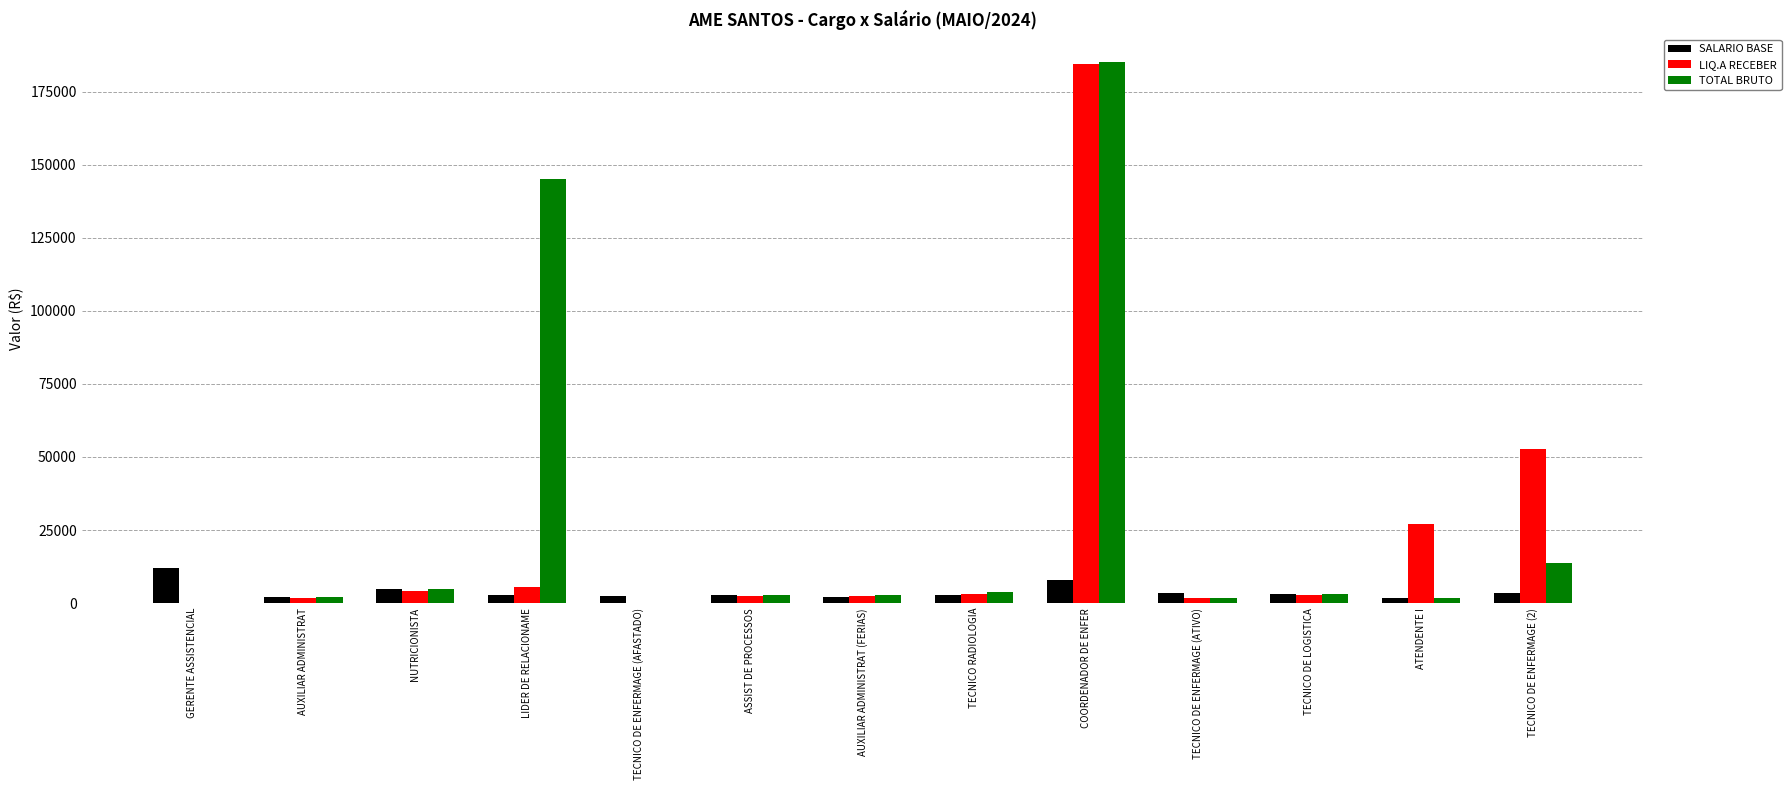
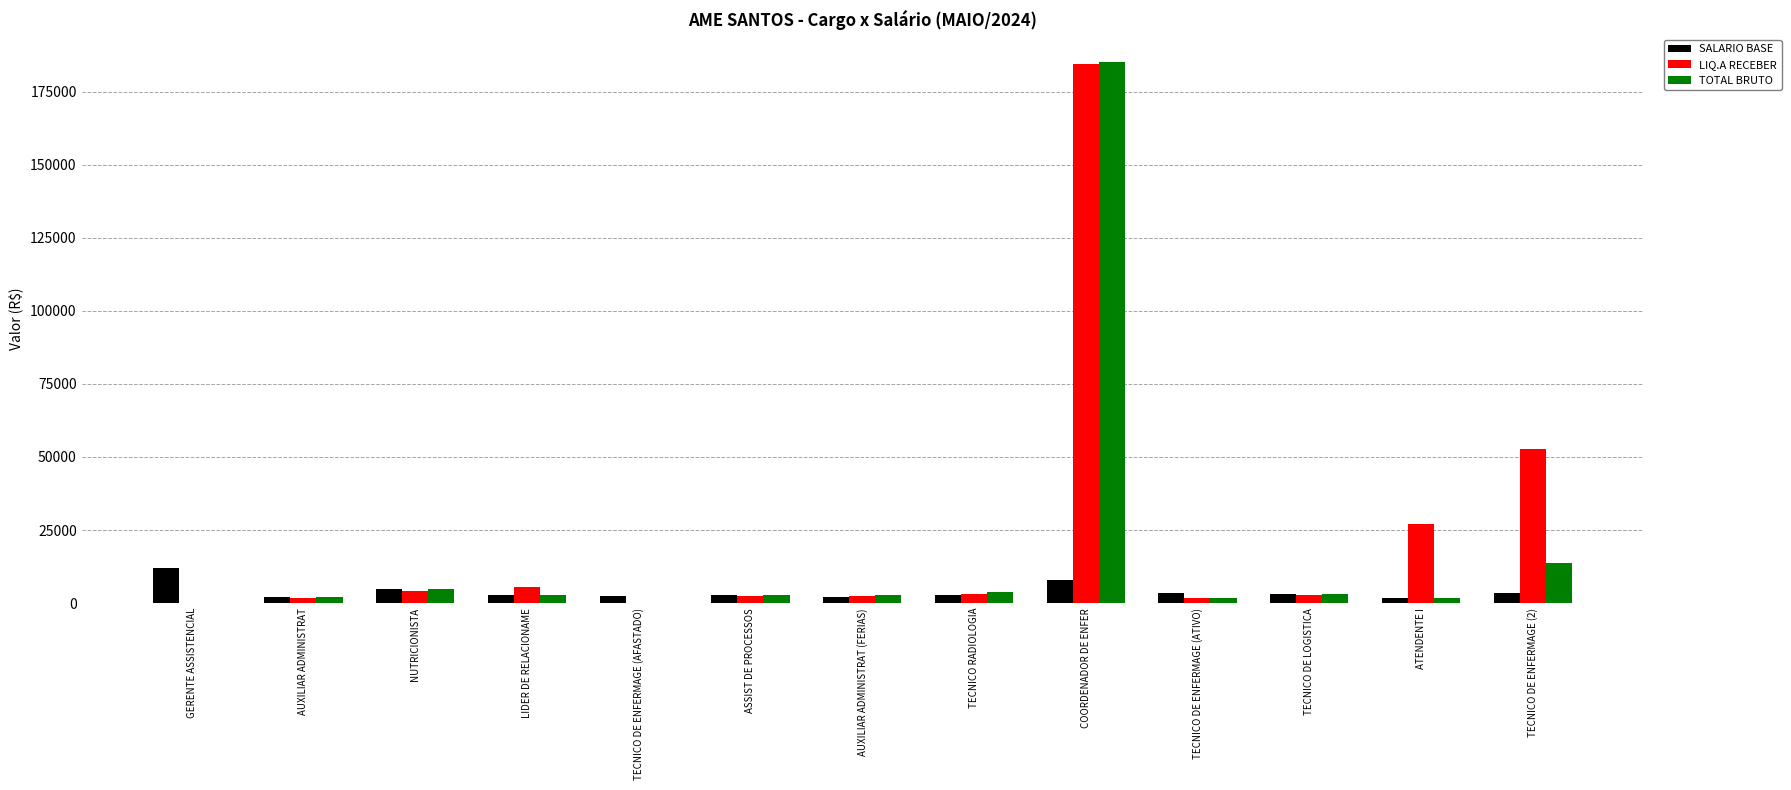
  {
    "SALARIO BASE": {
      "GERENTE ASSISTENCIAL": 12000,
      "AUXILIAR ADMINISTRAT": 2000,
      "NUTRICIONISTA": 5000,
      "LIDER DE RELACIONAME": 3000,
      "TECNICO DE ENFERMAGE (AFASTADO)": 3000,
      "ASSIST DE PROCESSOS": 3000,
      "AUXILIAR ADMINISTRAT (FERIAS)": 2000,
      "TECNICO RADIOLOGIA": 3000,
      "COORDENADOR DE ENFER": 8000,
      "TECNICO DE ENFERMAGE (ATIVO)": 3000,
      "TECNICO DE LOGISTICA": 3000,
      "ATENDENTE I": 2000,
      "TECNICO DE ENFERMAGE (2)": 3000
    },
    "LIQ.A RECEBER": {
      "GERENTE ASSISTENCIAL": 0,
      "AUXILIAR ADMINISTRAT": 2000,
      "NUTRICIONISTA": 4000,
      "LIDER DE RELACIONAME": 6000,
      "TECNICO DE ENFERMAGE (AFASTADO)": 0,
      "ASSIST DE PROCESSOS": 3000,
      "AUXILIAR ADMINISTRAT (FERIAS)": 2000,
      "TECNICO RADIOLOGIA": 3000,
      "COORDENADOR DE ENFER": 184000,
      "TECNICO DE ENFERMAGE (ATIVO)": 2000,
      "TECNICO DE LOGISTICA": 3000,
      "ATENDENTE I": 27000,
      "TECNICO DE ENFERMAGE (2)": 53000
    },
    "TOTAL BRUTO": {
      "GERENTE ASSISTENCIAL": 0,
      "AUXILIAR ADMINISTRAT": 2000,
      "NUTRICIONISTA": 5000,
-     "LIDER DE RELACIONAME": 145000,
+     "LIDER DE RELACIONAME": 3000,
      "TECNICO DE ENFERMAGE (AFASTADO)": 0,
      "ASSIST DE PROCESSOS": 3000,
      "AUXILIAR ADMINISTRAT (FERIAS)": 3000,
      "TECNICO RADIOLOGIA": 4000,
      "COORDENADOR DE ENFER": 185000,
      "TECNICO DE ENFERMAGE (ATIVO)": 2000,
      "TECNICO DE LOGISTICA": 3000,
      "ATENDENTE I": 2000,
      "TECNICO DE ENFERMAGE (2)": 14000
    }
  }
